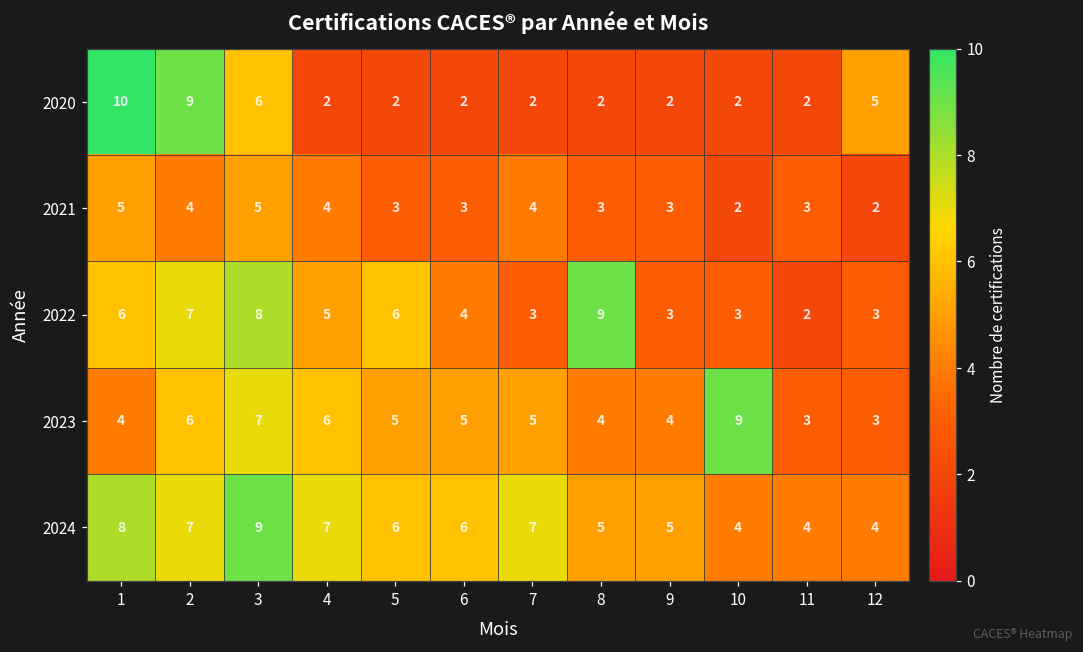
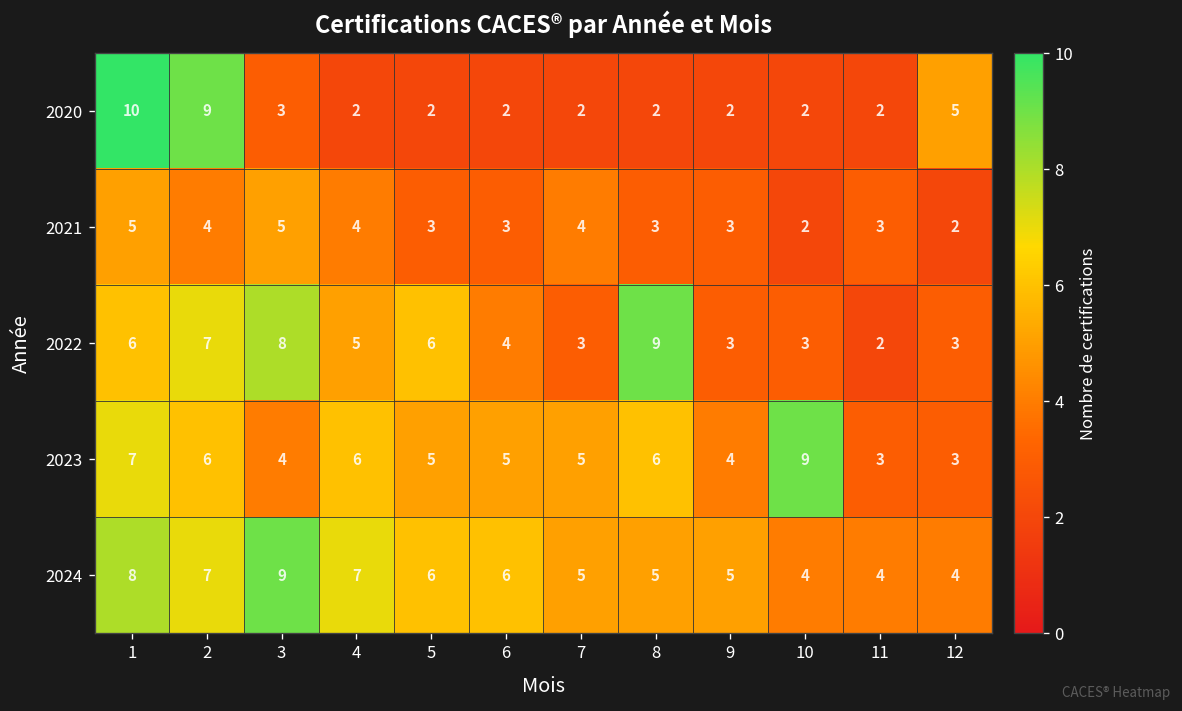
  {
    "2020": {
      "1": 10,
      "2": 9,
-     "3": 6,
+     "3": 3,
      "4": 2,
      "5": 2,
      "6": 2,
      "7": 2,
      "8": 2,
      "9": 2,
      "10": 2,
      "11": 2,
      "12": 5
    },
    "2021": {
      "1": 5,
      "2": 4,
      "3": 5,
      "4": 4,
      "5": 3,
      "6": 3,
      "7": 4,
      "8": 3,
      "9": 3,
      "10": 2,
      "11": 3,
      "12": 2
    },
    "2022": {
      "1": 6,
      "2": 7,
      "3": 8,
      "4": 5,
      "5": 6,
      "6": 4,
      "7": 3,
      "8": 9,
      "9": 3,
      "10": 3,
      "11": 2,
      "12": 3
    },
    "2023": {
-     "1": 4,
+     "1": 7,
      "2": 6,
-     "3": 7,
+     "3": 4,
      "4": 6,
      "5": 5,
      "6": 5,
      "7": 5,
-     "8": 4,
+     "8": 6,
      "9": 4,
      "10": 9,
      "11": 3,
      "12": 3
    },
    "2024": {
      "1": 8,
      "2": 7,
      "3": 9,
      "4": 7,
      "5": 6,
      "6": 6,
-     "7": 7,
+     "7": 5,
      "8": 5,
      "9": 5,
      "10": 4,
      "11": 4,
      "12": 4
    }
  }
